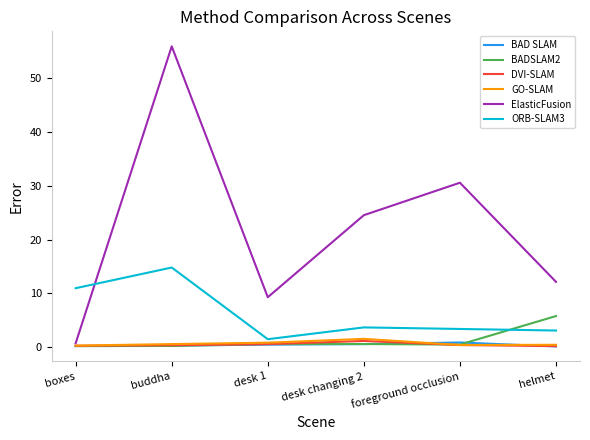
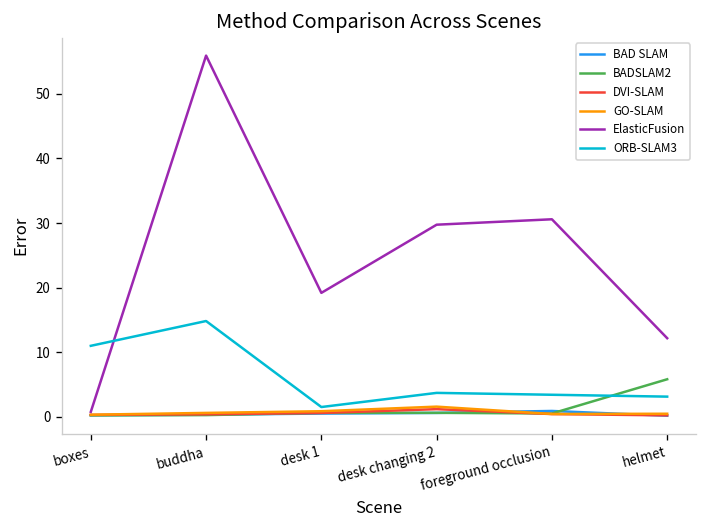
  {
    "BADSLAM2": {
      "helmet": 6
    },
    "ElasticFusion": {
      "buddha": 56,
-     "desk 1": 9,
-     "desk changing 2": 25,
+     "desk 1": 19,
+     "desk changing 2": 30,
      "foreground occlusion": 31,
      "helmet": 12
    }
  }
